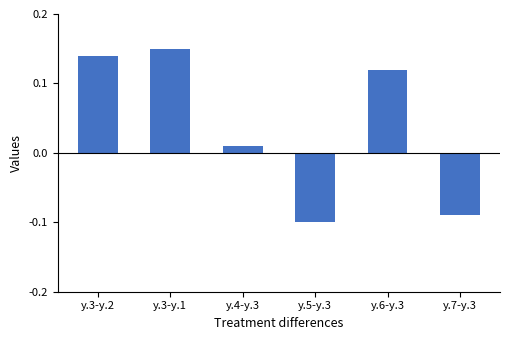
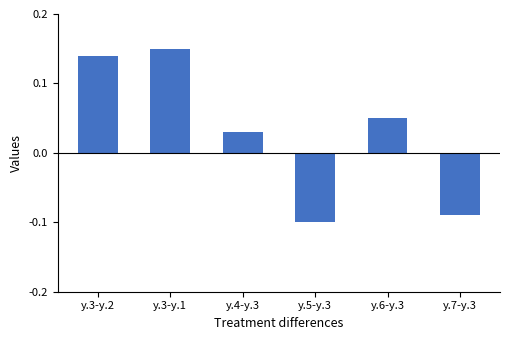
  {
    "y.3-y.2": 0.14,
    "y.3-y.1": 0.15,
-   "y.4-y.3": 0.01,
+   "y.4-y.3": 0.03,
    "y.5-y.3": -0.10,
-   "y.6-y.3": 0.12,
+   "y.6-y.3": 0.05,
    "y.7-y.3": -0.09
  }
